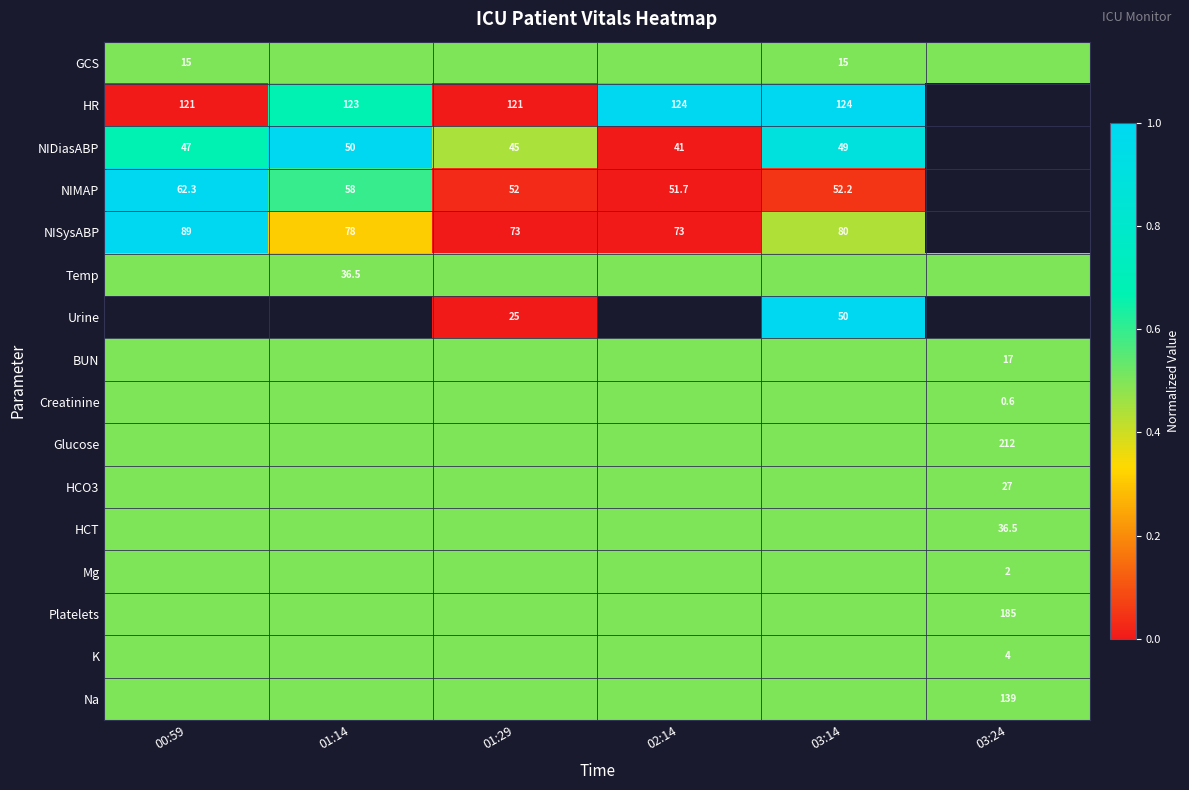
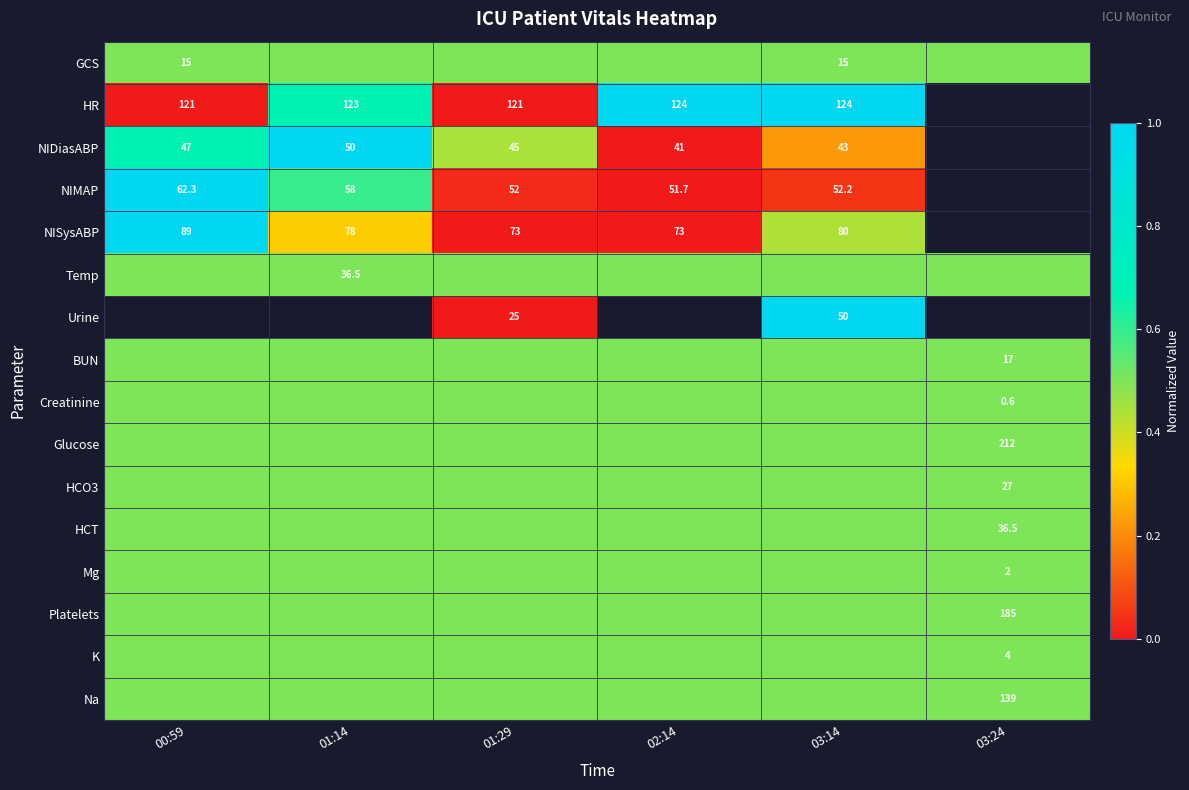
  {
    "GCS": {
      "00:59": 15,
      "03:14": 15
    },
    "HR": {
      "00:59": 121,
      "01:14": 123,
      "01:29": 121,
      "02:14": 124,
      "03:14": 124
    },
    "NIDiasABP": {
      "00:59": 47,
      "01:14": 50,
      "01:29": 45,
      "02:14": 41,
-     "03:14": 49
+     "03:14": 43
    },
    "NIMAP": {
      "00:59": 62.3,
      "01:14": 58,
      "01:29": 52,
      "02:14": 51.7,
      "03:14": 52.2
    },
    "NISysABP": {
      "00:59": 89,
      "01:14": 78,
      "01:29": 73,
      "02:14": 73,
      "03:14": 80
    },
    "Temp": {
      "01:14": 36.5
    },
    "Urine": {
      "01:29": 25,
      "03:14": 50
    },
    "BUN": {
      "03:24": 17
    },
    "Creatinine": {
      "03:24": 0.6
    },
    "Glucose": {
      "03:24": 212
    },
    "HCO3": {
      "03:24": 27
    },
    "HCT": {
      "03:24": 36.5
    },
    "Mg": {
      "03:24": 2
    },
    "Platelets": {
      "03:24": 185
    },
    "K": {
      "03:24": 4
    },
    "Na": {
      "03:24": 139
    }
  }
